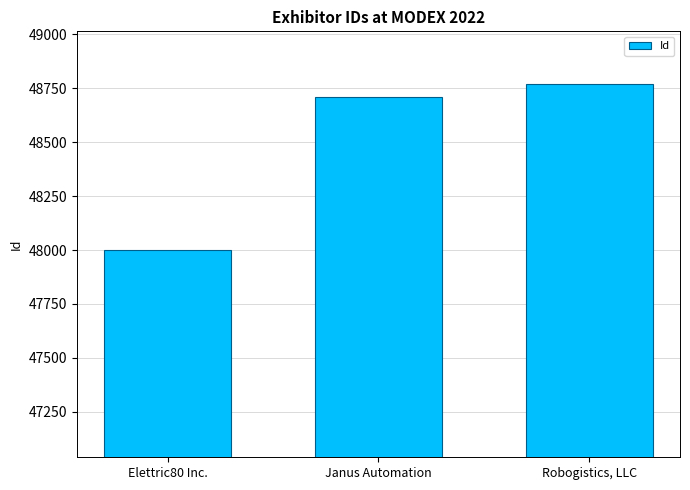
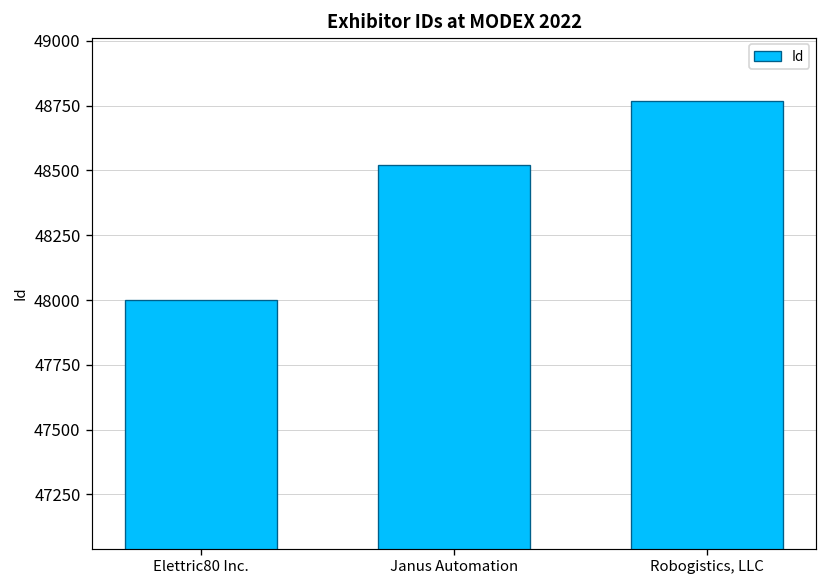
  {
    "Elettric80 Inc.": 48000,
-   "Janus Automation": 48710,
+   "Janus Automation": 48520,
    "Robogistics, LLC": 48770
  }
